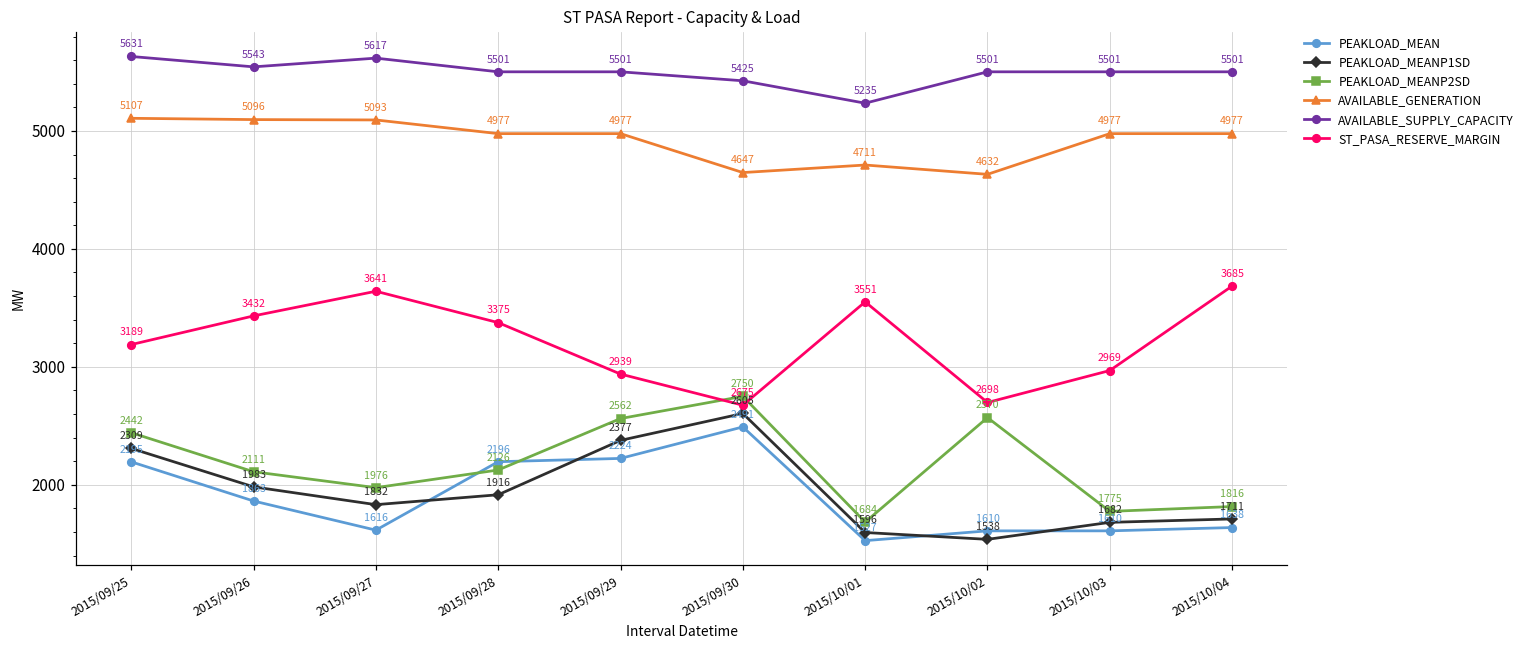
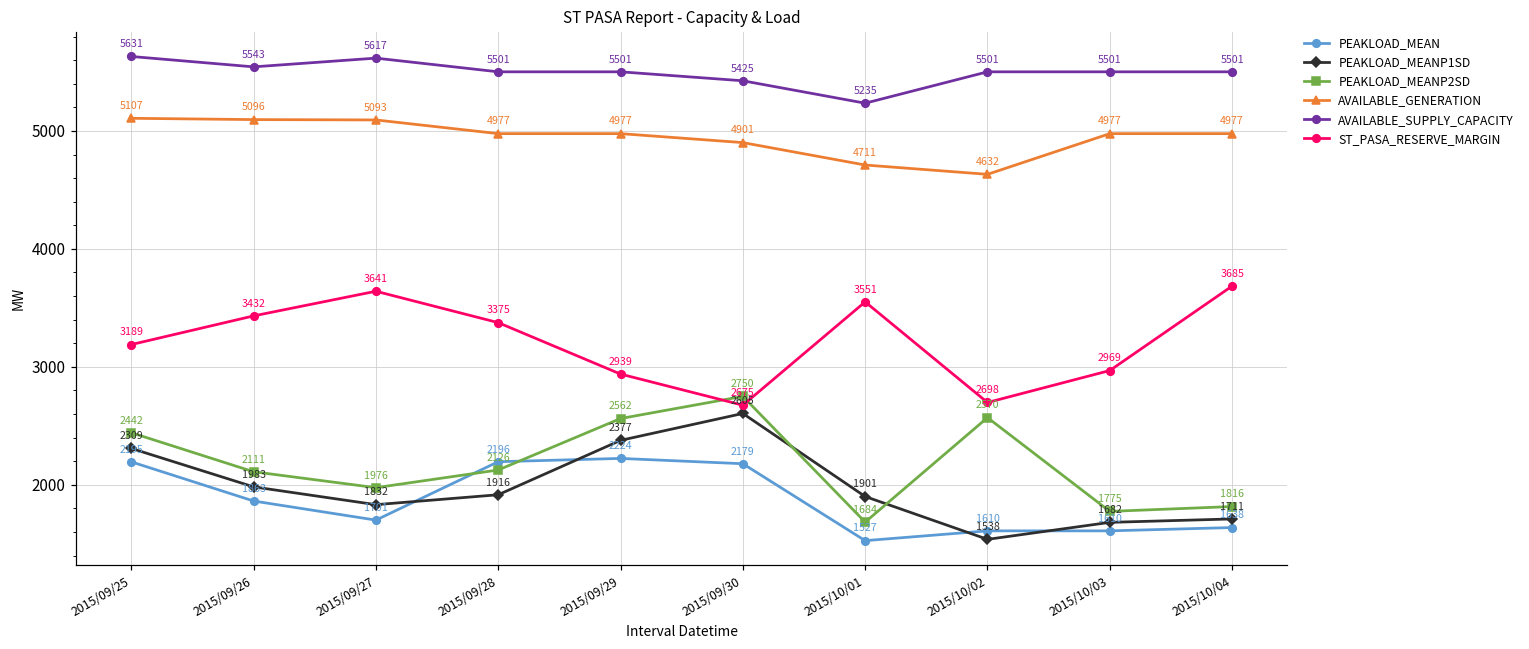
  {
    "PEAKLOAD_MEAN": {
-     "2015/09/27": 1616,
-     "2015/09/30": 2491
+     "2015/09/27": 1701,
+     "2015/09/30": 2179
    },
    "PEAKLOAD_MEANP1SD": {
      "2015/09/28": 1916,
      "2015/09/29": 2377,
-     "2015/10/01": 1596
+     "2015/10/01": 1901
    },
    "PEAKLOAD_MEANP2SD": {
      "2015/09/25": 2442,
      "2015/09/26": 2111,
      "2015/09/27": 1976,
      "2015/09/29": 2562,
      "2015/10/01": 1684,
      "2015/10/03": 1775,
      "2015/10/04": 1816
    },
    "AVAILABLE_GENERATION": {
      "2015/09/25": 5107,
      "2015/09/26": 5096,
      "2015/09/27": 5093,
      "2015/09/28": 4977,
      "2015/09/29": 4977,
-     "2015/09/30": 4647,
+     "2015/09/30": 4901,
      "2015/10/01": 4711,
      "2015/10/02": 4632,
      "2015/10/03": 4977,
      "2015/10/04": 4977
    },
    "AVAILABLE_SUPPLY_CAPACITY": {
      "2015/09/25": 5631,
      "2015/09/26": 5543,
      "2015/09/27": 5617,
      "2015/09/28": 5501,
      "2015/09/29": 5501,
      "2015/09/30": 5425,
      "2015/10/01": 5235,
      "2015/10/02": 5501,
      "2015/10/03": 5501,
      "2015/10/04": 5501
    },
    "ST_PASA_RESERVE_MARGIN": {
      "2015/09/25": 3189,
      "2015/09/26": 3432,
      "2015/09/27": 3641,
      "2015/09/28": 3375,
      "2015/09/29": 2939,
      "2015/10/01": 3551,
      "2015/10/02": 2698,
      "2015/10/03": 2969,
      "2015/10/04": 3685
    }
  }
